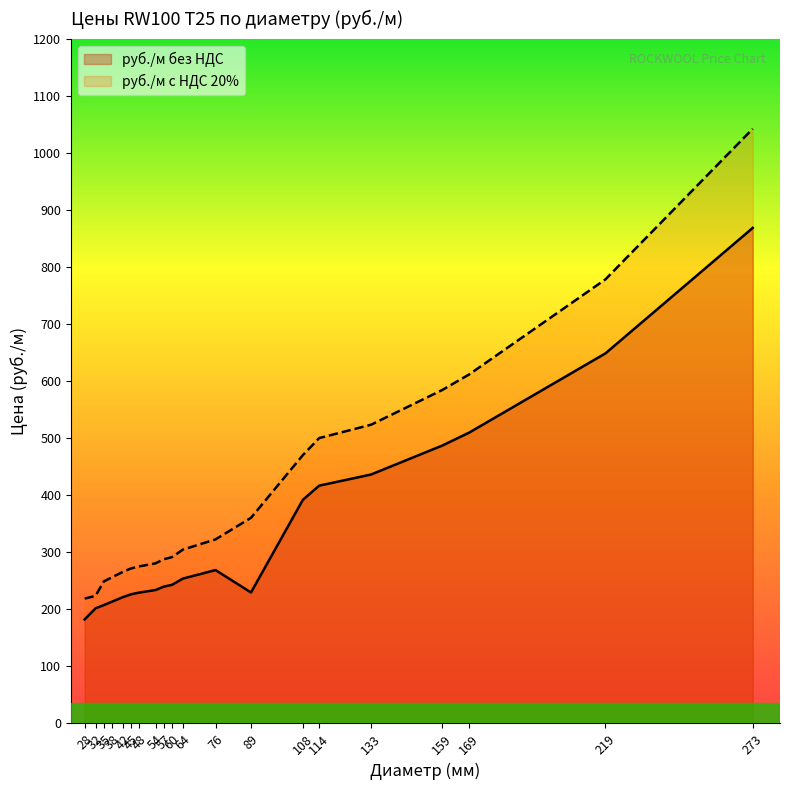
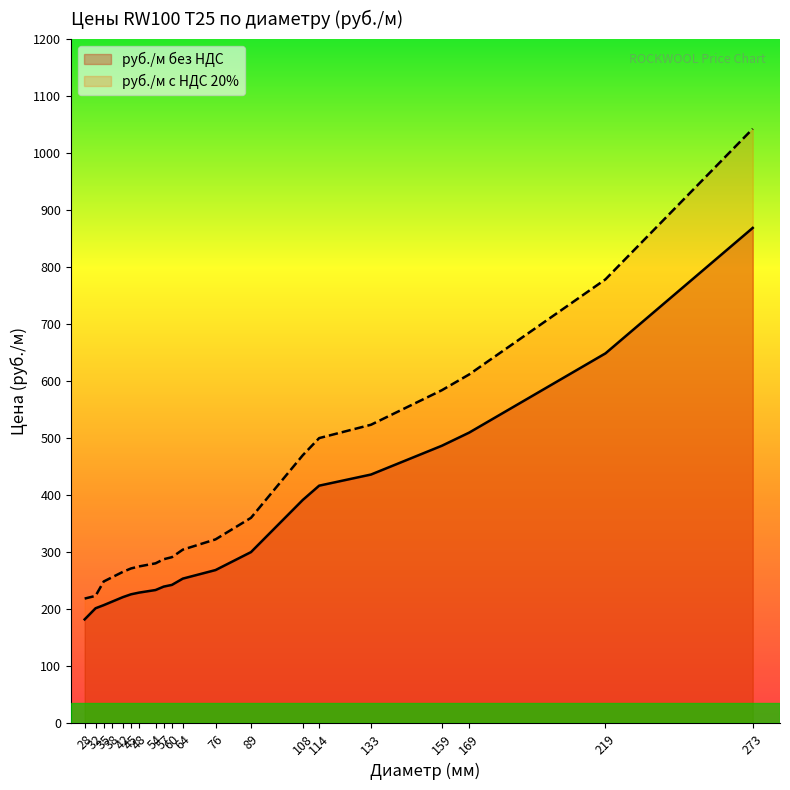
  {
    "руб./м без НДС": {
      "28": 180,
      "32": 200,
      "35": 210,
      "38": 210,
      "42": 220,
      "45": 230,
      "48": 230,
      "54": 230,
      "57": 240,
      "60": 240,
      "64": 250,
      "76": 270,
-     "89": 230,
+     "89": 300,
      "108": 390,
      "114": 420,
      "133": 440,
      "159": 490,
      "169": 510,
      "219": 650,
      "273": 870
    },
    "руб./м с НДС 20%": {
      "28": 220,
      "32": 220,
      "35": 250,
      "38": 260,
      "42": 270,
      "45": 270,
      "48": 280,
      "54": 280,
      "57": 290,
      "60": 290,
      "64": 300,
      "76": 320,
      "89": 360,
      "108": 470,
      "114": 500,
      "133": 520,
      "159": 580,
      "169": 610,
      "219": 780,
      "273": 1040
    }
  }
